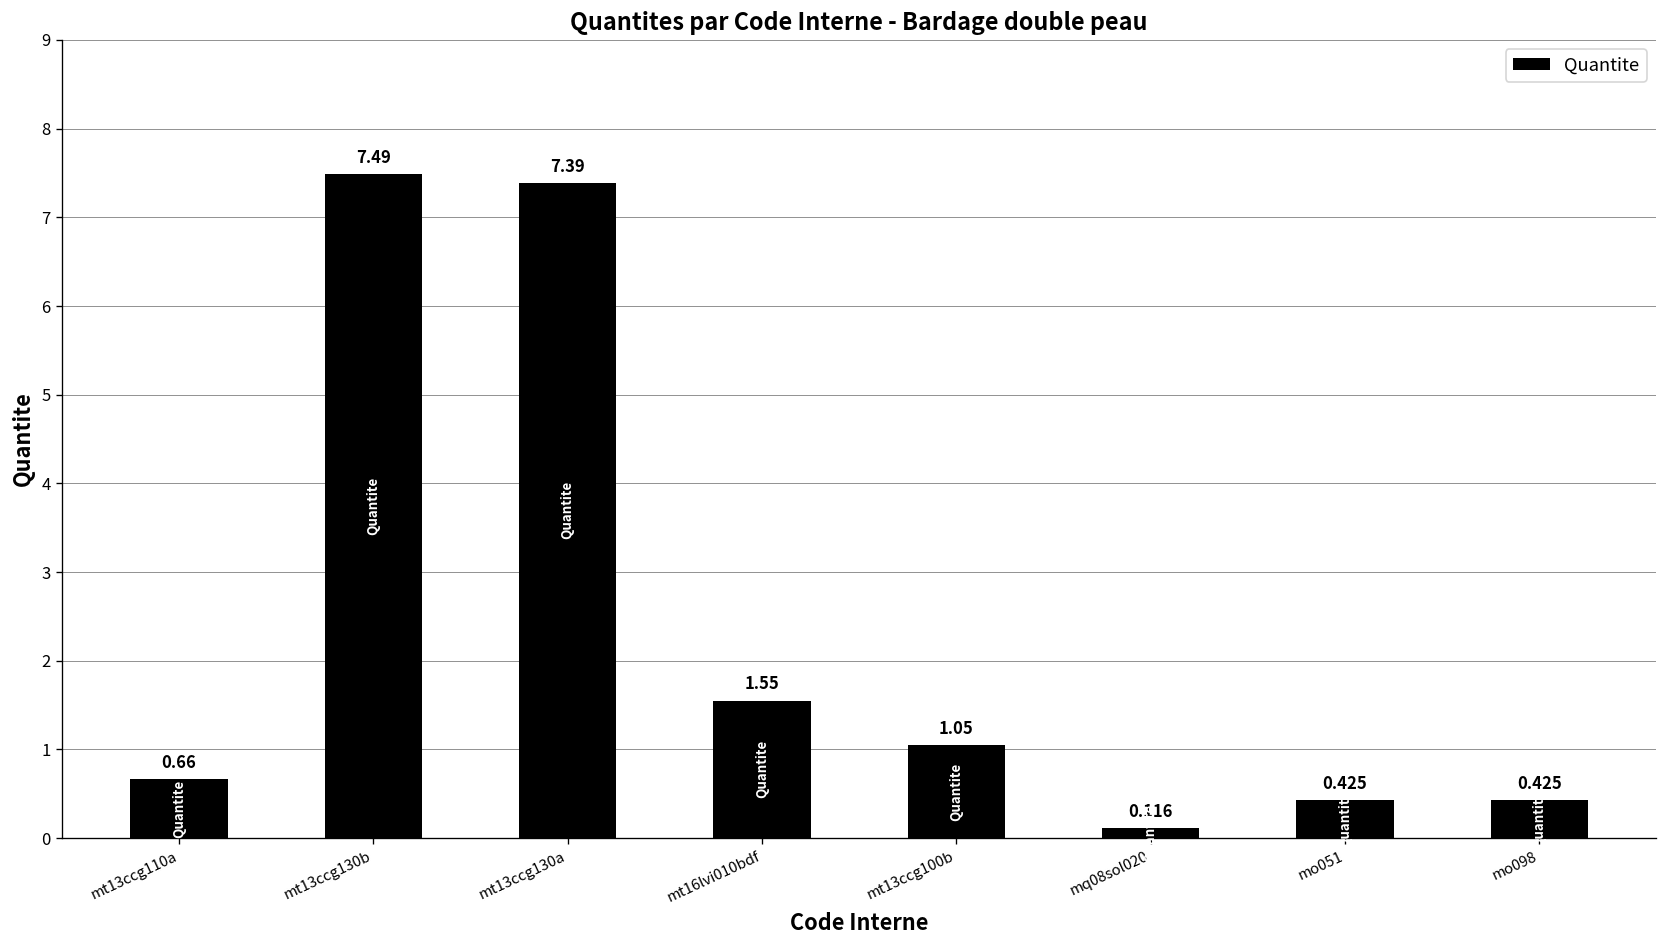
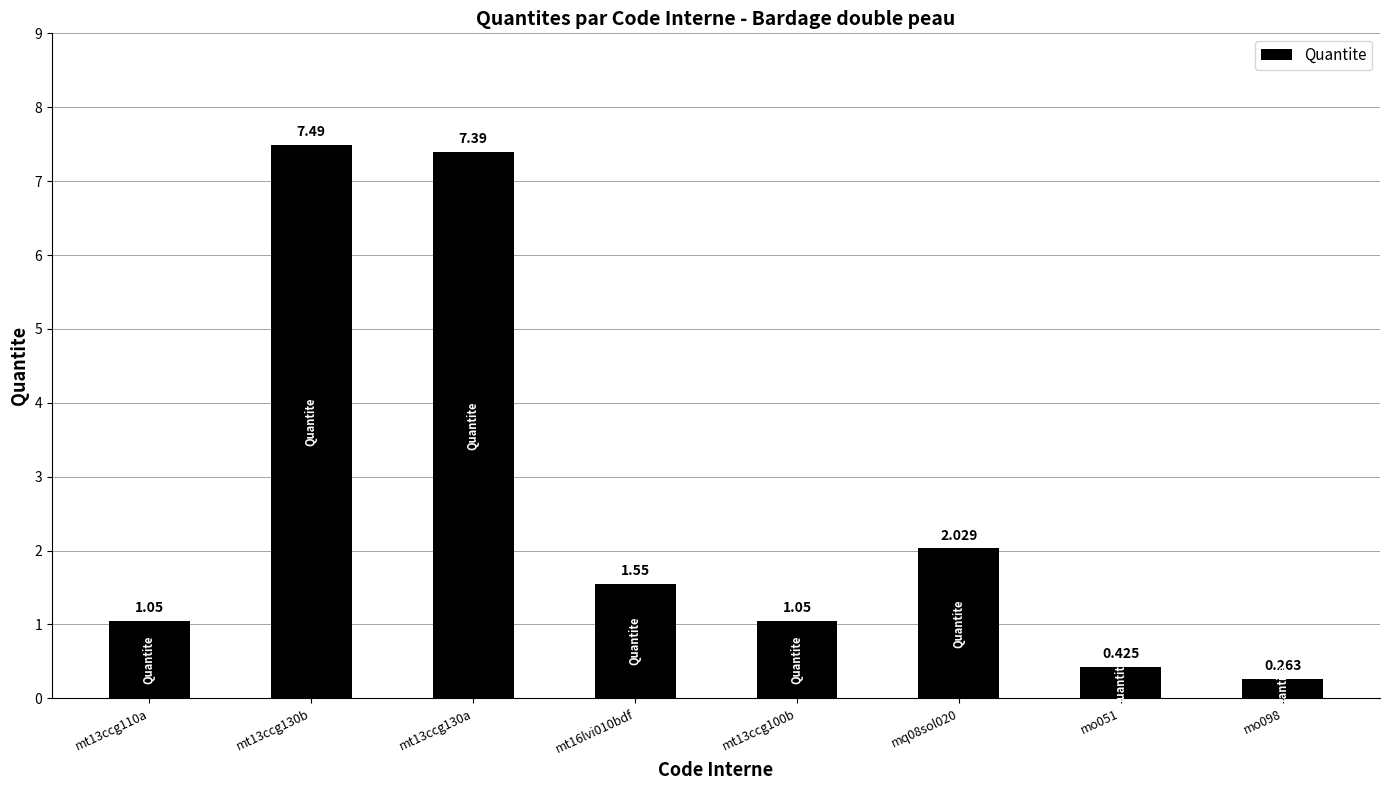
  {
-   "mt13ccg110a": 0.66,
+   "mt13ccg110a": 1.05,
    "mt13ccg130b": 7.49,
    "mt13ccg130a": 7.39,
    "mt16lvi010bdf": 1.55,
    "mt13ccg100b": 1.05,
-   "mq08sol020": 0.116,
+   "mq08sol020": 2.029,
    "mo051": 0.425,
-   "mo098": 0.425
+   "mo098": 0.263
  }
